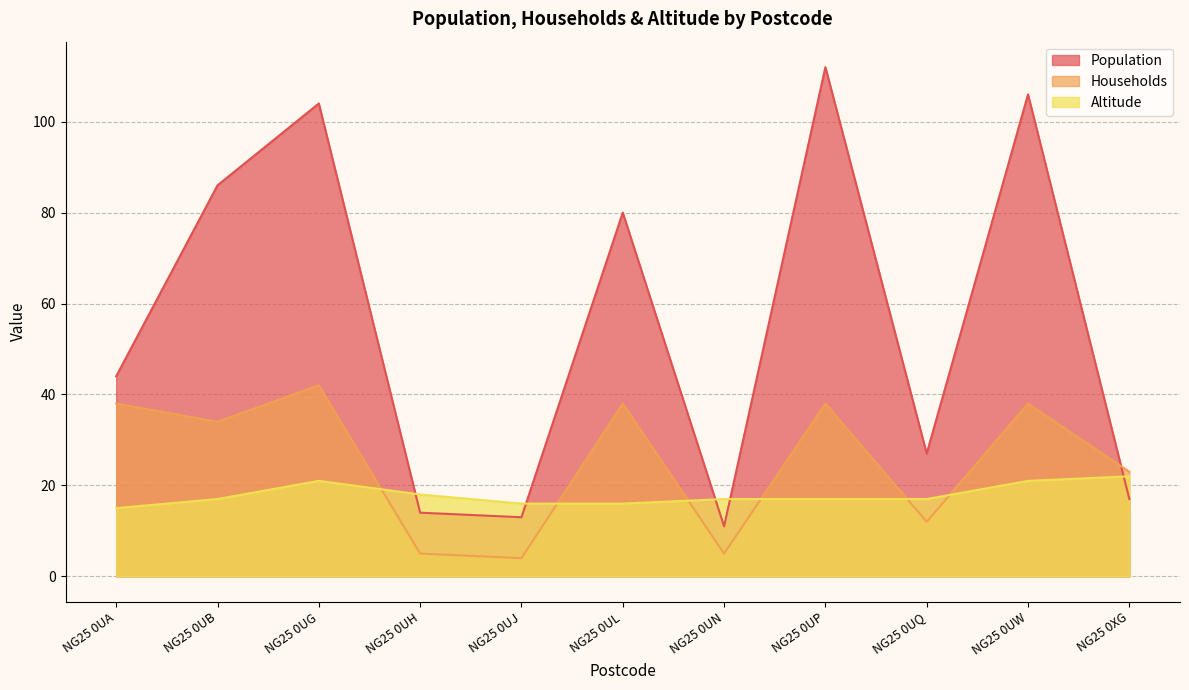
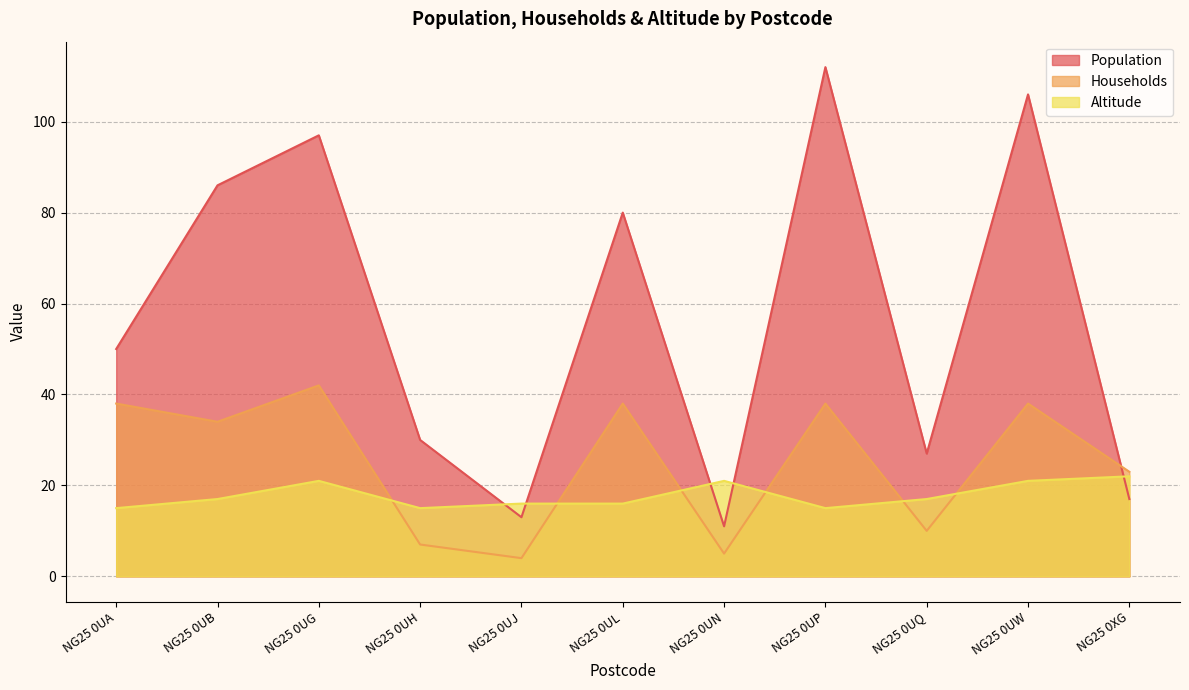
  {
    "Population": {
-     "NG25 0UA": 44,
+     "NG25 0UA": 50,
      "NG25 0UB": 86,
-     "NG25 0UG": 104,
-     "NG25 0UH": 14,
+     "NG25 0UG": 97,
+     "NG25 0UH": 30,
      "NG25 0UJ": 13,
      "NG25 0UL": 80,
      "NG25 0UN": 11,
      "NG25 0UP": 112,
      "NG25 0UQ": 27,
      "NG25 0UW": 106,
      "NG25 0XG": 17
    },
    "Households": {
      "NG25 0UA": 38,
      "NG25 0UB": 34,
      "NG25 0UG": 42,
-     "NG25 0UH": 5,
+     "NG25 0UH": 7,
      "NG25 0UJ": 4,
      "NG25 0UL": 38,
      "NG25 0UN": 5,
      "NG25 0UP": 38,
-     "NG25 0UQ": 12,
+     "NG25 0UQ": 10,
      "NG25 0UW": 38,
      "NG25 0XG": 23
    },
    "Altitude": {
      "NG25 0UA": 15,
      "NG25 0UB": 17,
      "NG25 0UG": 21,
-     "NG25 0UH": 18,
+     "NG25 0UH": 15,
      "NG25 0UJ": 16,
      "NG25 0UL": 16,
-     "NG25 0UN": 17,
-     "NG25 0UP": 17,
+     "NG25 0UN": 21,
+     "NG25 0UP": 15,
      "NG25 0UQ": 17,
      "NG25 0UW": 21,
      "NG25 0XG": 22
    }
  }
